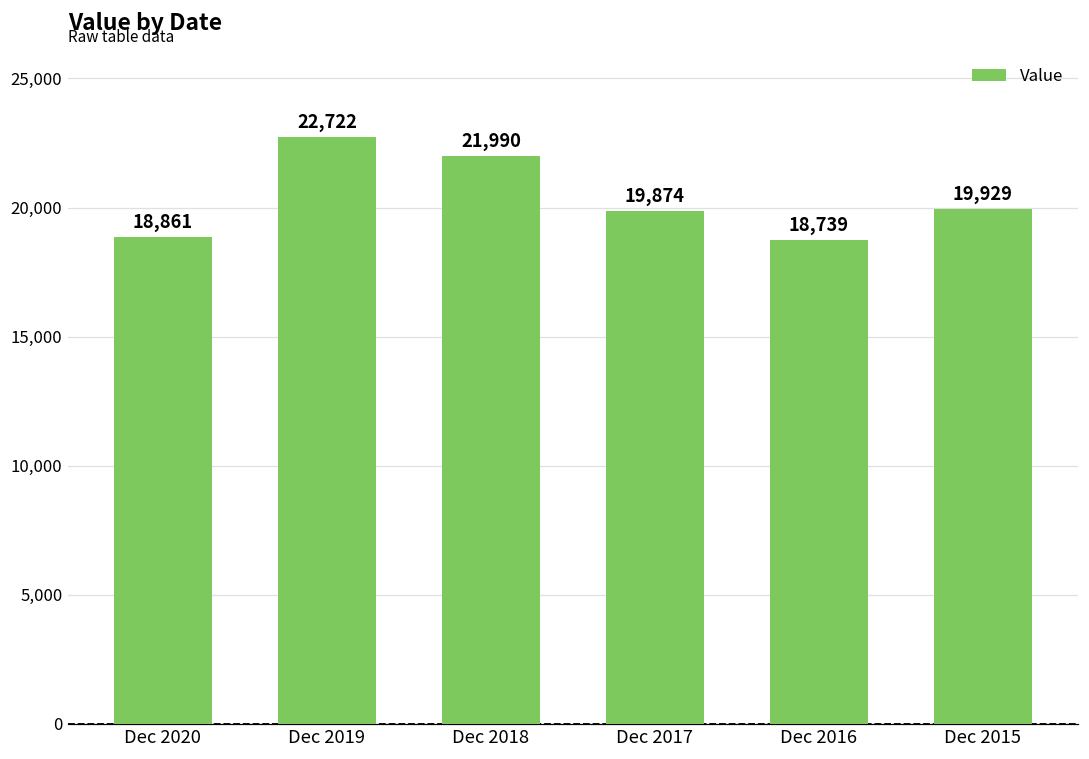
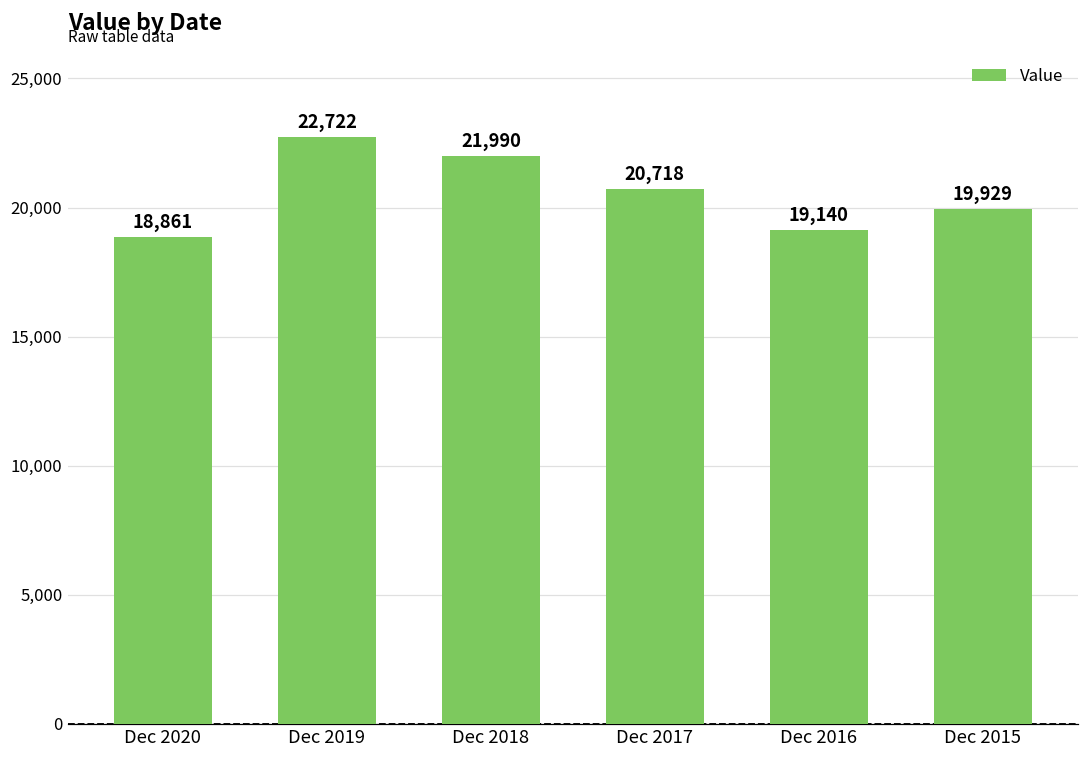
  {
    "Dec 2020": "18,861",
    "Dec 2019": "22,722",
    "Dec 2018": "21,990",
-   "Dec 2017": "19,874",
-   "Dec 2016": "18,739",
+   "Dec 2017": "20,718",
+   "Dec 2016": "19,140",
    "Dec 2015": "19,929"
  }
